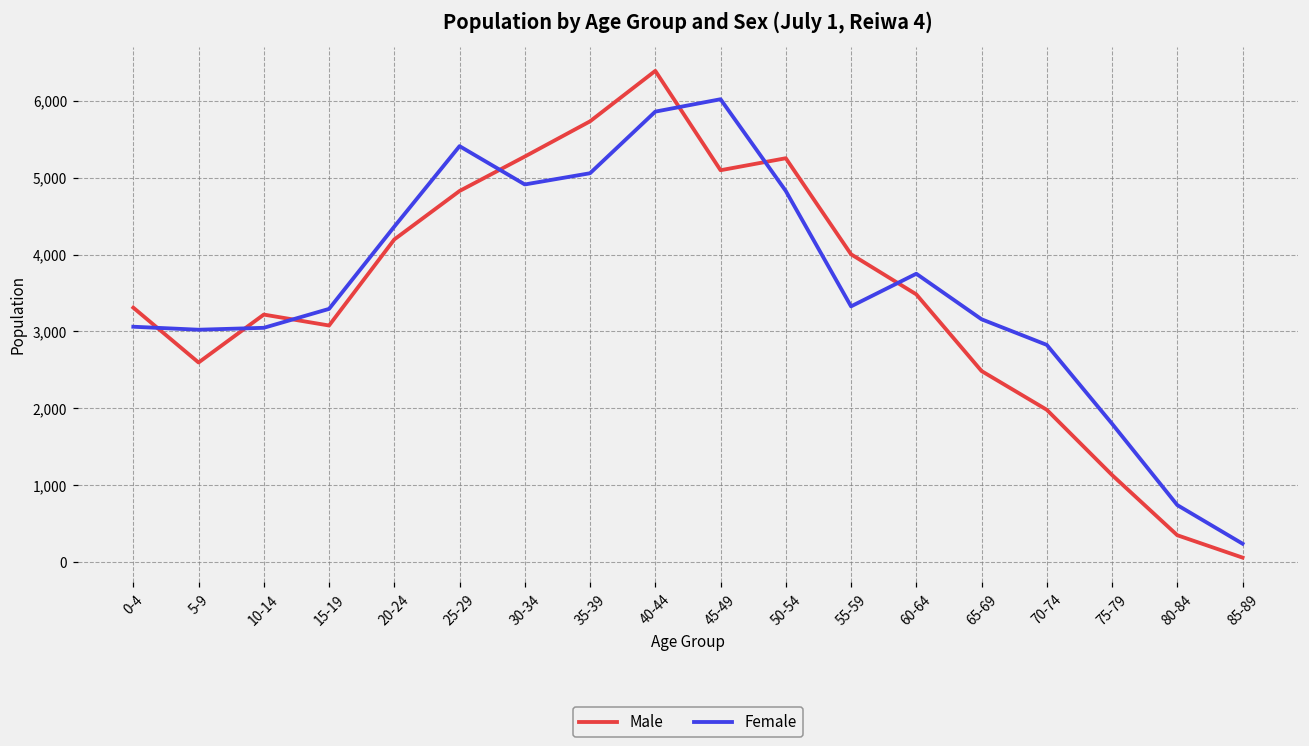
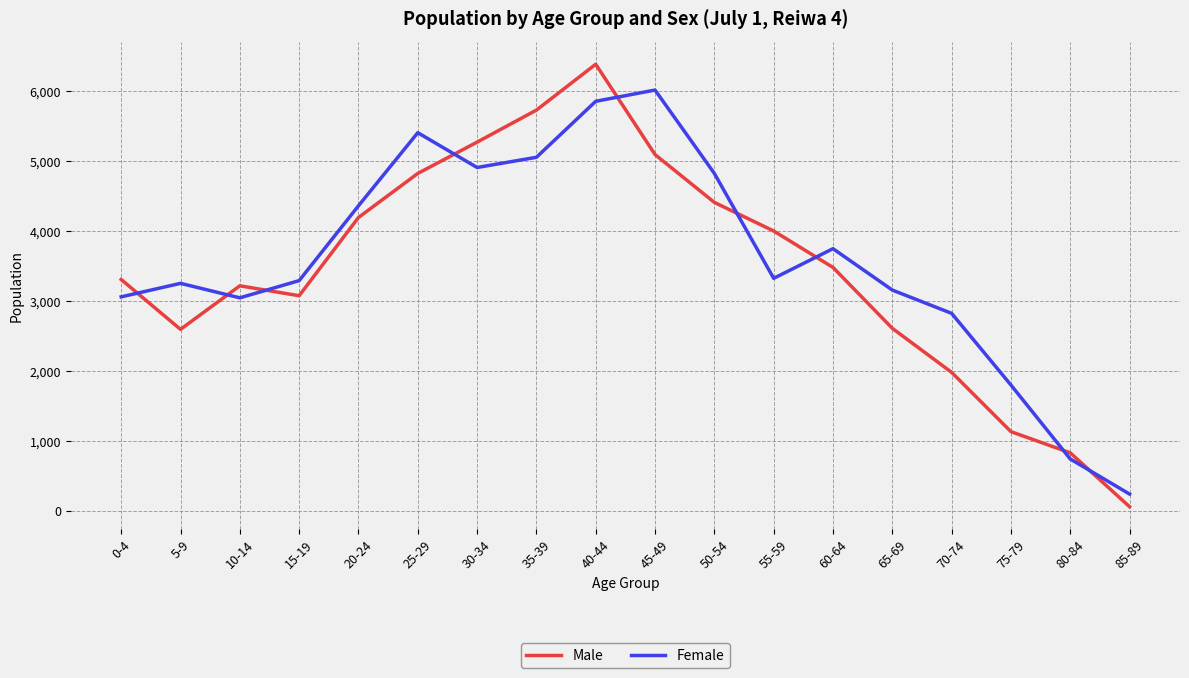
  {
    "Male": {
      "0-4": "3,300",
      "5-9": "2,600",
      "10-14": "3,200",
      "15-19": "3,100",
      "20-24": "4,200",
      "25-29": "4,800",
      "30-34": "5,300",
      "35-39": "5,700",
      "40-44": "6,400",
      "45-49": "5,100",
-     "50-54": "5,300",
+     "50-54": "4,400",
      "55-59": "4,000",
      "60-64": "3,500",
-     "65-69": "2,500",
+     "65-69": "2,600",
      "70-74": "2,000",
      "75-79": "1,100",
-     "80-84": "400",
+     "80-84": "800",
      "85-89": "100"
    },
    "Female": {
      "0-4": "3,100",
-     "5-9": "3,000",
+     "5-9": "3,300",
      "10-14": "3,000",
      "15-19": "3,300",
      "20-24": "4,400",
      "25-29": "5,400",
      "30-34": "4,900",
      "35-39": "5,100",
      "40-44": "5,900",
      "45-49": "6,000",
      "50-54": "4,800",
      "55-59": "3,300",
      "60-64": "3,800",
      "65-69": "3,200",
      "70-74": "2,800",
      "75-79": "1,800",
      "80-84": "700",
      "85-89": "200"
    }
  }
